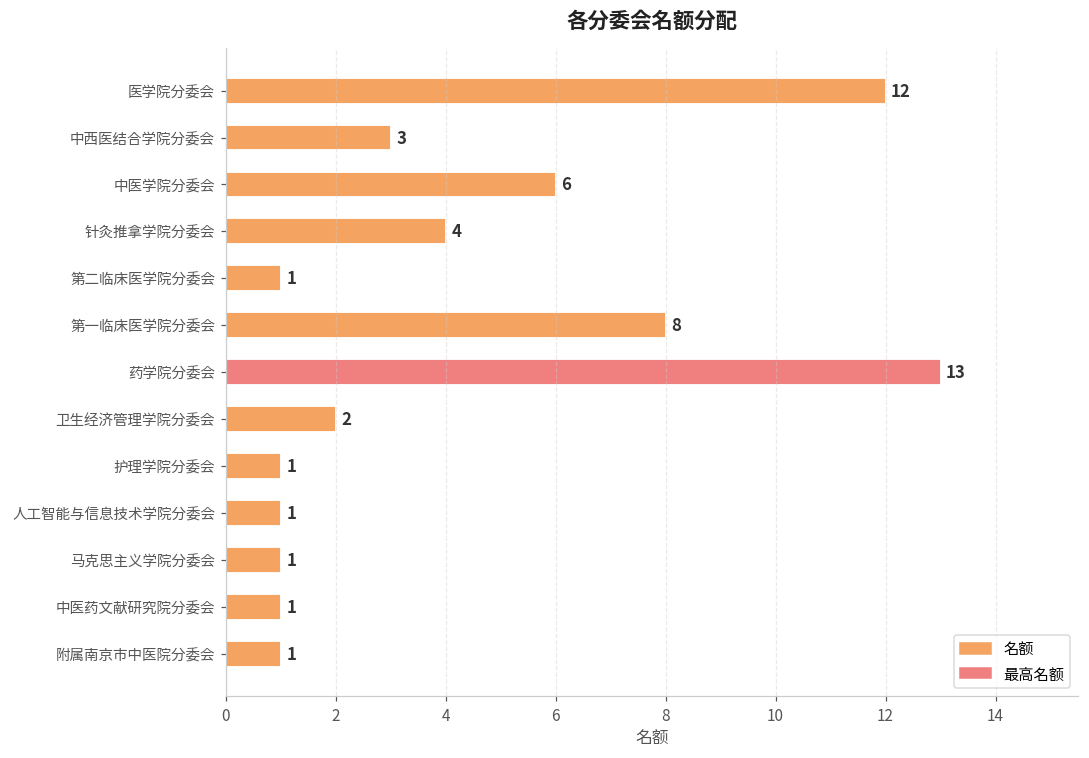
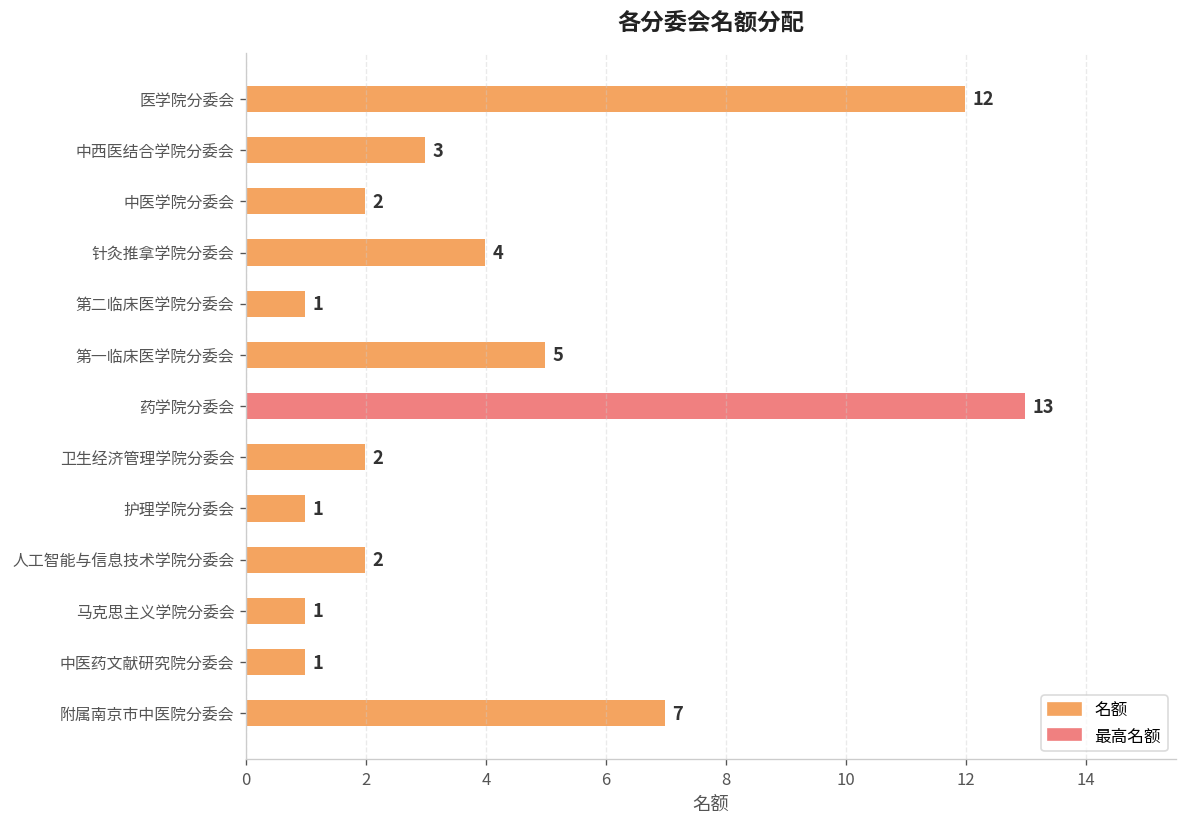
  {
    "医学院分委会": 12,
    "中西医结合学院分委会": 3,
-   "中医学院分委会": 6,
+   "中医学院分委会": 2,
    "针灸推拿学院分委会": 4,
    "第二临床医学院分委会": 1,
-   "第一临床医学院分委会": 8,
+   "第一临床医学院分委会": 5,
    "药学院分委会": 13,
    "卫生经济管理学院分委会": 2,
    "护理学院分委会": 1,
-   "人工智能与信息技术学院分委会": 1,
+   "人工智能与信息技术学院分委会": 2,
    "马克思主义学院分委会": 1,
    "中医药文献研究院分委会": 1,
-   "附属南京市中医院分委会": 1
+   "附属南京市中医院分委会": 7
  }
